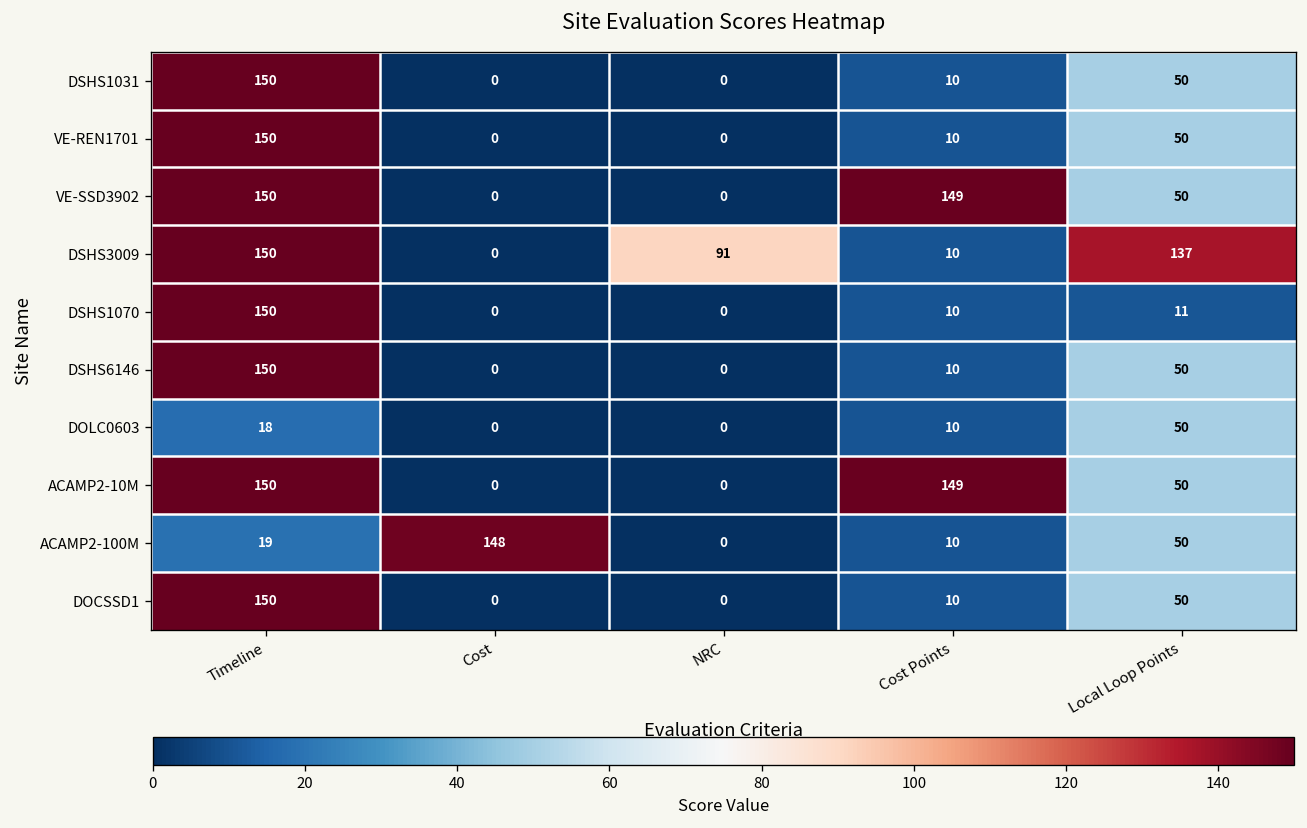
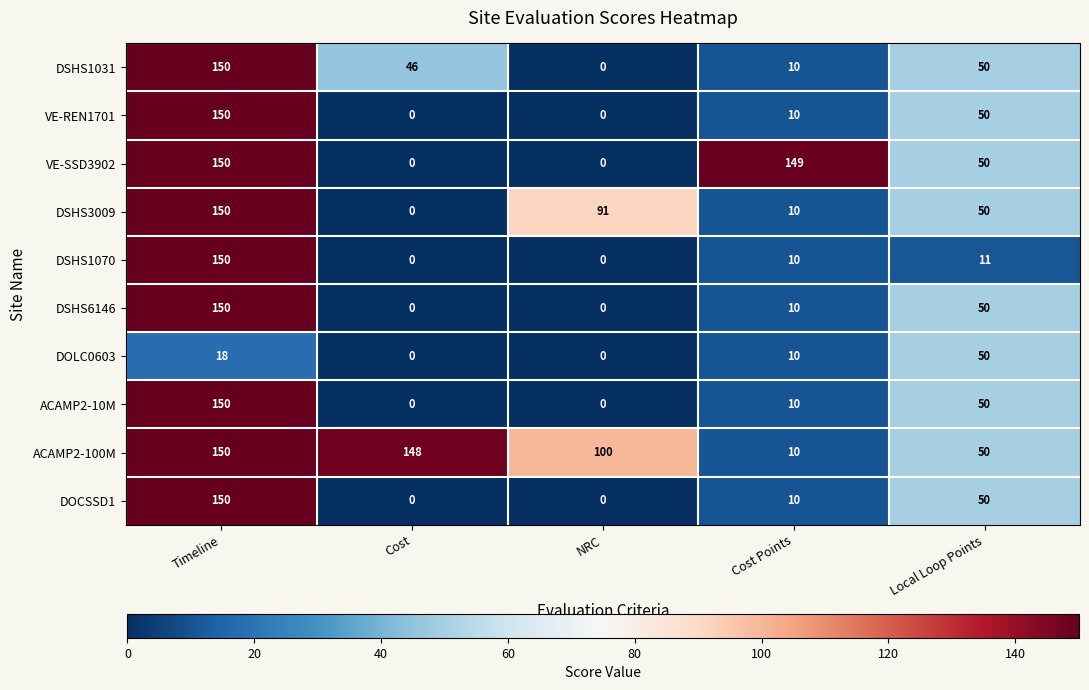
  {
    "DSHS1031": {
      "Timeline": 150,
-     "Cost": 0,
+     "Cost": 46,
      "NRC": 0,
      "Cost Points": 10,
      "Local Loop Points": 50
    },
    "VE-REN1701": {
      "Timeline": 150,
      "Cost": 0,
      "NRC": 0,
      "Cost Points": 10,
      "Local Loop Points": 50
    },
    "VE-SSD3902": {
      "Timeline": 150,
      "Cost": 0,
      "NRC": 0,
      "Cost Points": 149,
      "Local Loop Points": 50
    },
    "DSHS3009": {
      "Timeline": 150,
      "Cost": 0,
      "NRC": 91,
      "Cost Points": 10,
-     "Local Loop Points": 137
+     "Local Loop Points": 50
    },
    "DSHS1070": {
      "Timeline": 150,
      "Cost": 0,
      "NRC": 0,
      "Cost Points": 10,
      "Local Loop Points": 11
    },
    "DSHS6146": {
      "Timeline": 150,
      "Cost": 0,
      "NRC": 0,
      "Cost Points": 10,
      "Local Loop Points": 50
    },
    "DOLC0603": {
      "Timeline": 18,
      "Cost": 0,
      "NRC": 0,
      "Cost Points": 10,
      "Local Loop Points": 50
    },
    "ACAMP2-10M": {
      "Timeline": 150,
      "Cost": 0,
      "NRC": 0,
-     "Cost Points": 149,
+     "Cost Points": 10,
      "Local Loop Points": 50
    },
    "ACAMP2-100M": {
-     "Timeline": 19,
+     "Timeline": 150,
      "Cost": 148,
-     "NRC": 0,
+     "NRC": 100,
      "Cost Points": 10,
      "Local Loop Points": 50
    },
    "DOCSSD1": {
      "Timeline": 150,
      "Cost": 0,
      "NRC": 0,
      "Cost Points": 10,
      "Local Loop Points": 50
    }
  }
